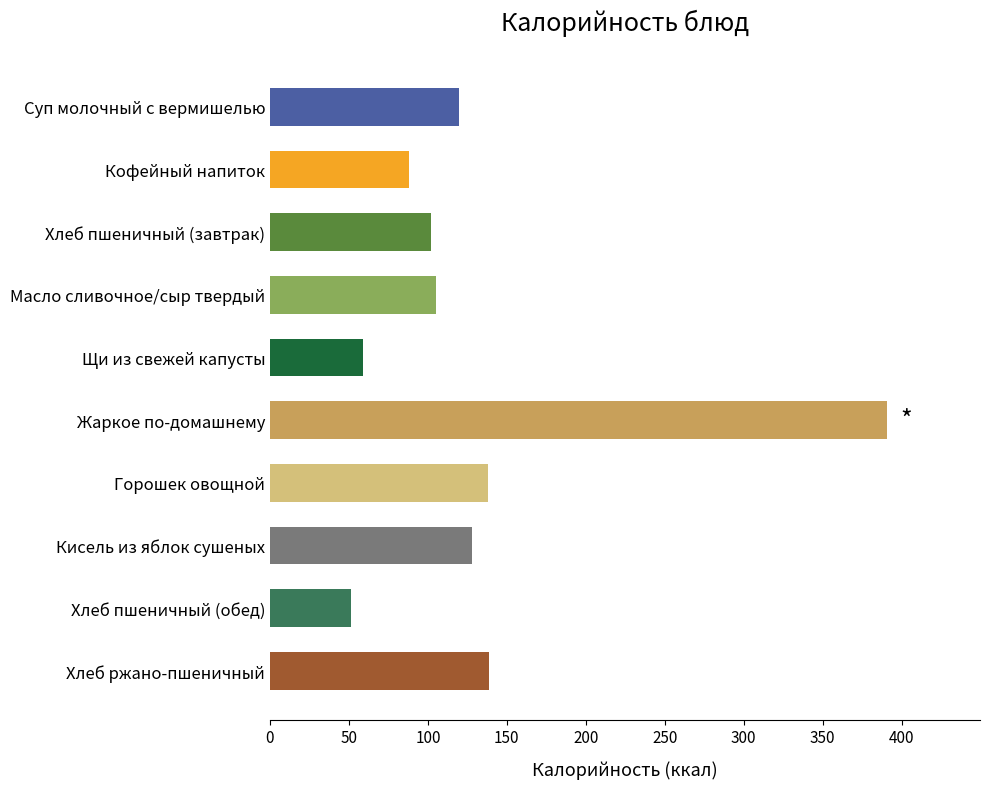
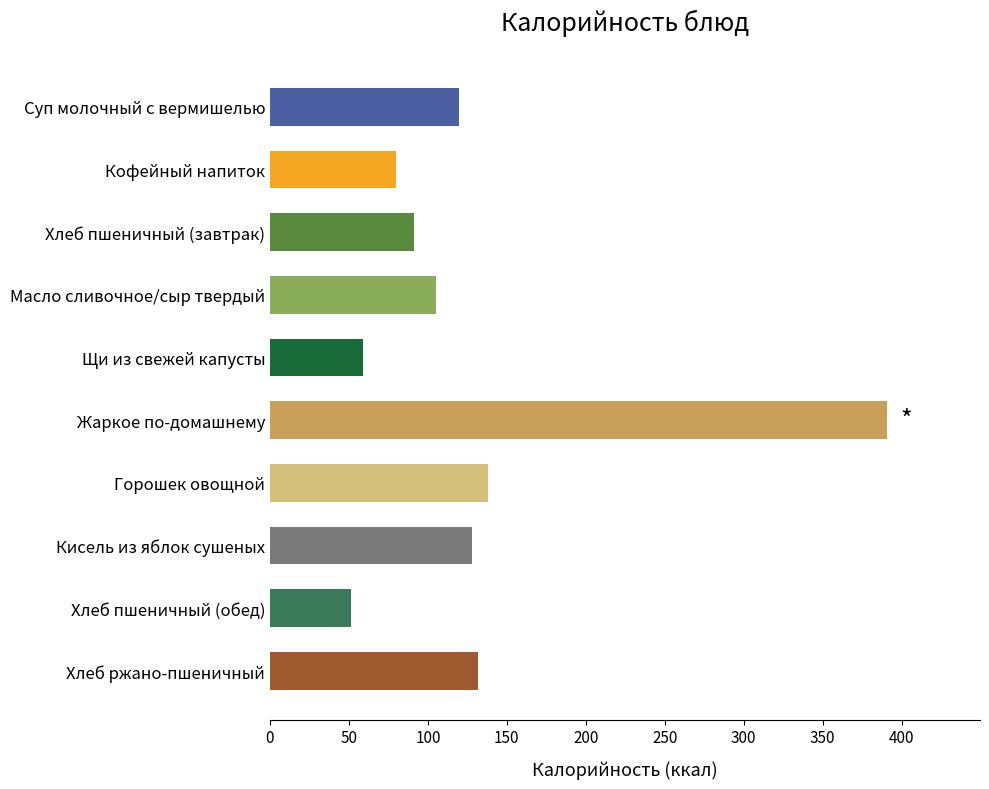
  {
    "Суп молочный с вермишелью": 120,
-   "Кофейный напиток": 88,
-   "Хлеб пшеничный (завтрак)": 102,
+   "Кофейный напиток": 80,
+   "Хлеб пшеничный (завтрак)": 91,
    "Масло сливочное/сыр твердый": 105,
    "Щи из свежей капусты": 59,
    "Жаркое по-домашнему": 391,
    "Горошек овощной": 138,
    "Кисель из яблок сушеных": 128,
    "Хлеб пшеничный (обед)": 51,
-   "Хлеб ржано-пшеничный": 139
+   "Хлеб ржано-пшеничный": 132
  }
